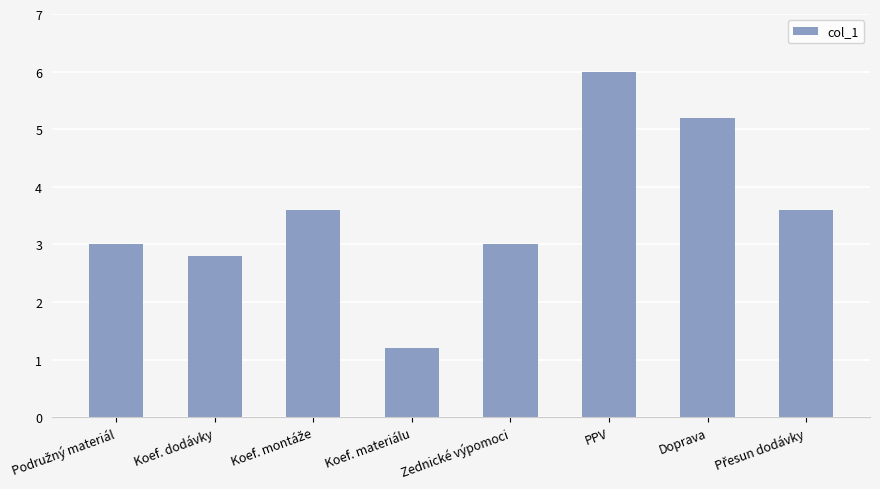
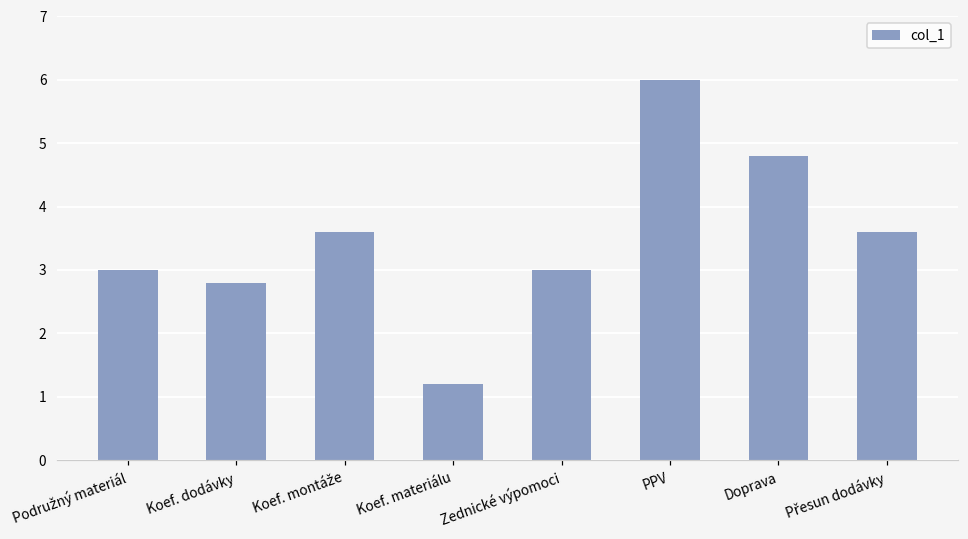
  {
    "Podružný materiál": 3.0,
    "Koef. dodávky": 2.8,
    "Koef. montáže": 3.6,
    "Koef. materiálu": 1.2,
    "Zednické výpomoci": 3.0,
    "PPV": 6.0,
-   "Doprava": 5.2,
+   "Doprava": 4.8,
    "Přesun dodávky": 3.6
  }
